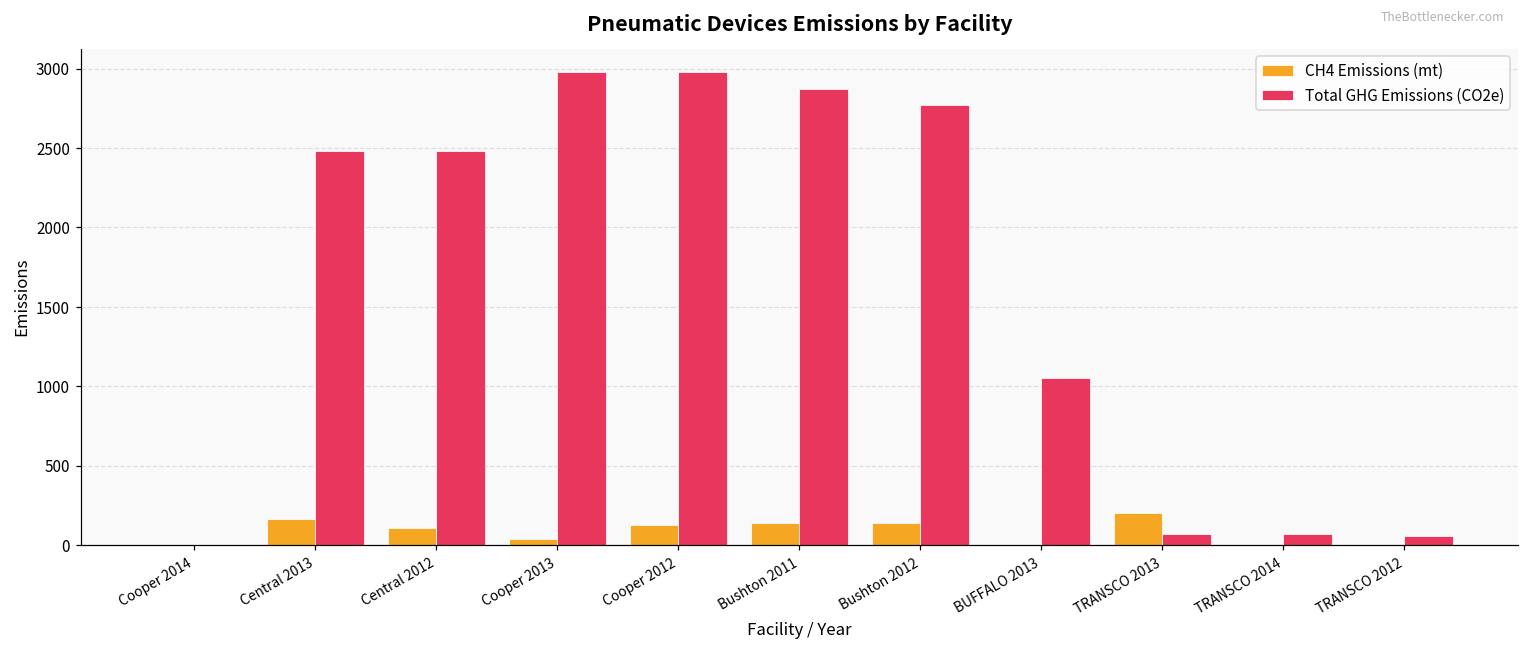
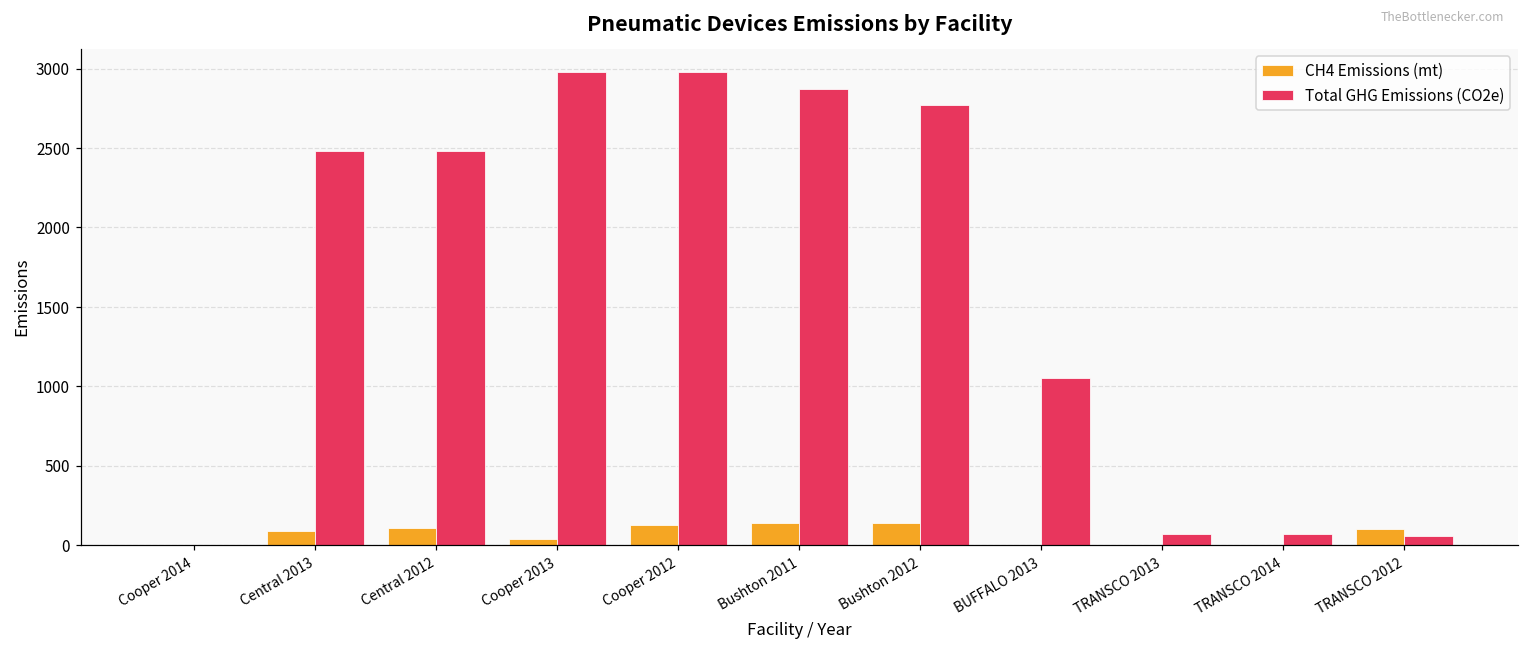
  {
    "CH4 Emissions (mt)": {
      "Cooper 2014": 0,
-     "Central 2013": 170,
+     "Central 2013": 90,
      "Central 2012": 100,
      "Cooper 2013": 40,
      "Cooper 2012": 130,
      "Bushton 2011": 140,
      "Bushton 2012": 140,
-     "TRANSCO 2013": 200,
-     "TRANSCO 2012": 0
+     "TRANSCO 2013": 0,
+     "TRANSCO 2012": 100
    },
    "Total GHG Emissions (CO2e)": {
      "Cooper 2014": 0,
      "Central 2013": 2480,
      "Central 2012": 2480,
      "Cooper 2013": 2980,
      "Cooper 2012": 2980,
      "Bushton 2011": 2870,
      "Bushton 2012": 2770,
      "BUFFALO 2013": 1050,
      "TRANSCO 2013": 70,
      "TRANSCO 2014": 70,
      "TRANSCO 2012": 60
    }
  }
